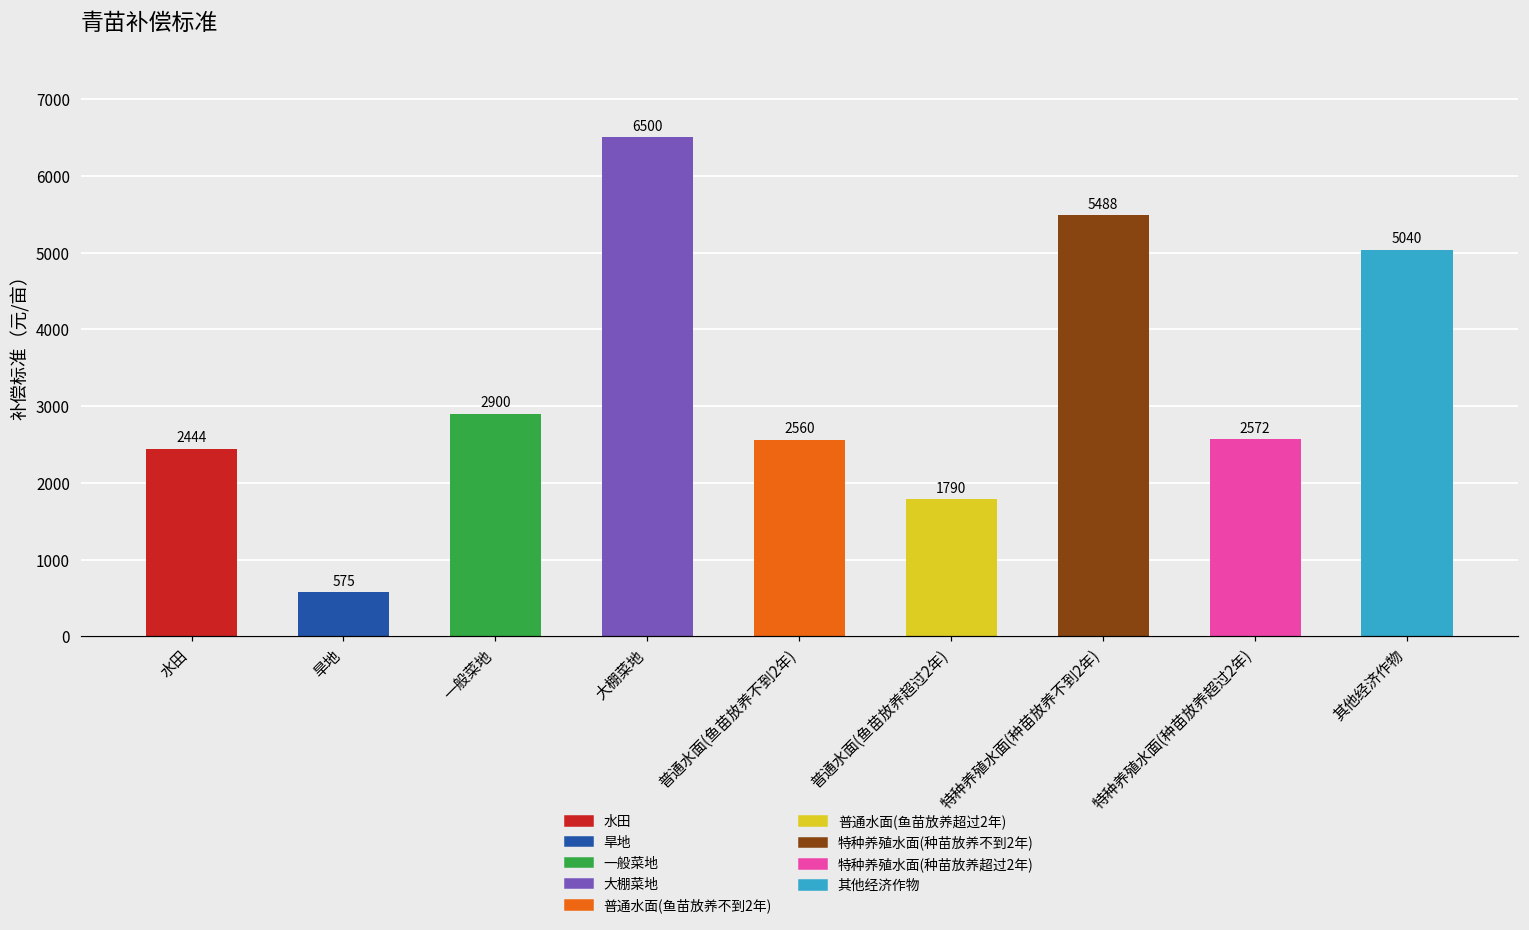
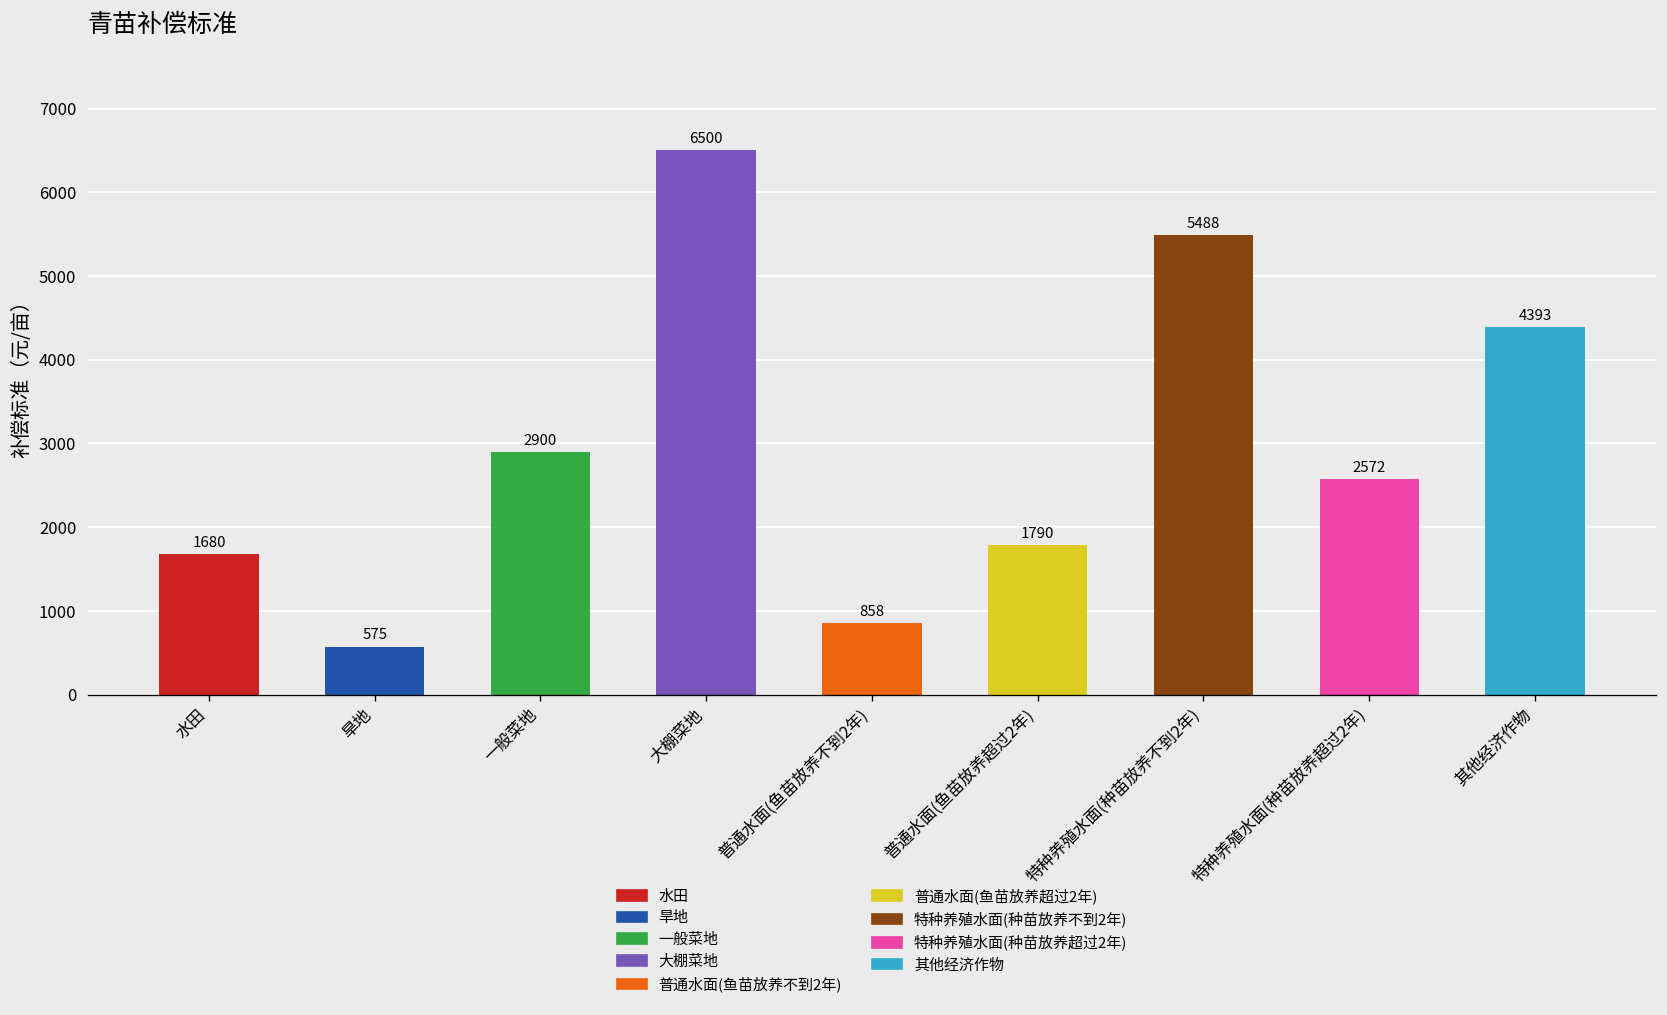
  {
-   "水田": 2444,
+   "水田": 1680,
    "旱地": 575,
    "一般菜地": 2900,
    "大棚菜地": 6500,
-   "普通水面(鱼苗放养不到2年)": 2560,
+   "普通水面(鱼苗放养不到2年)": 858,
    "普通水面(鱼苗放养超过2年)": 1790,
    "特种养殖水面(种苗放养不到2年)": 5488,
    "特种养殖水面(种苗放养超过2年)": 2572,
-   "其他经济作物": 5040
+   "其他经济作物": 4393
  }
